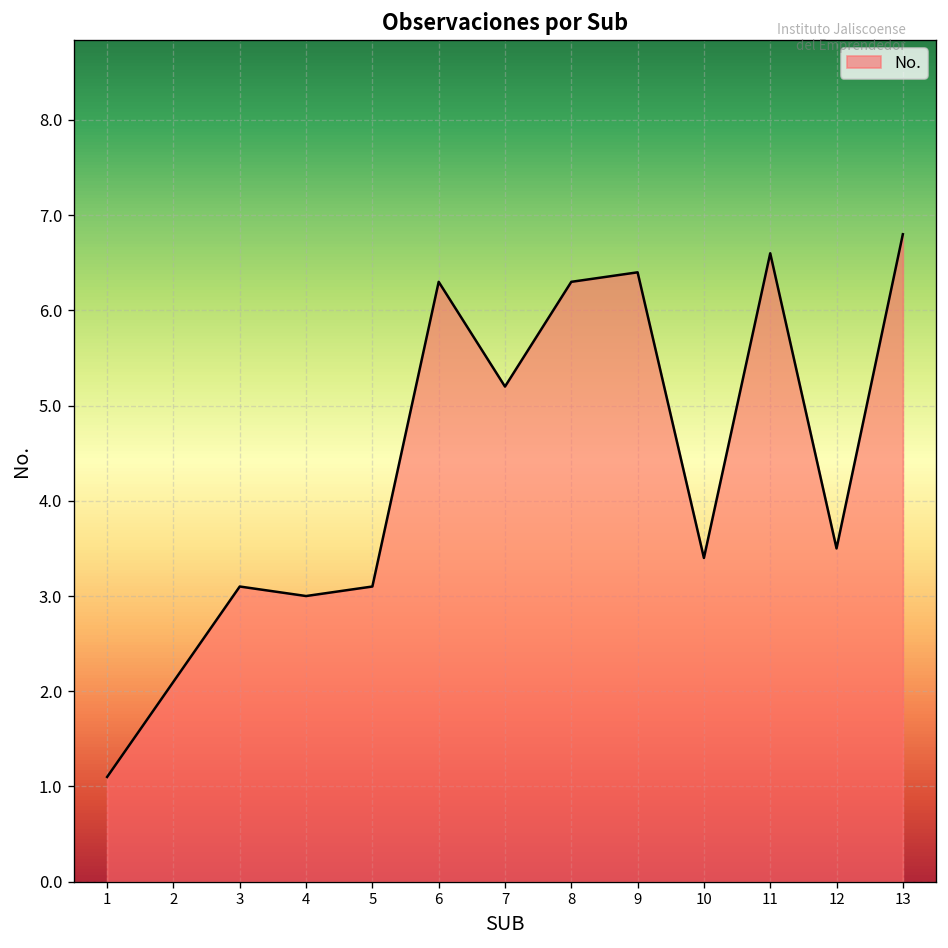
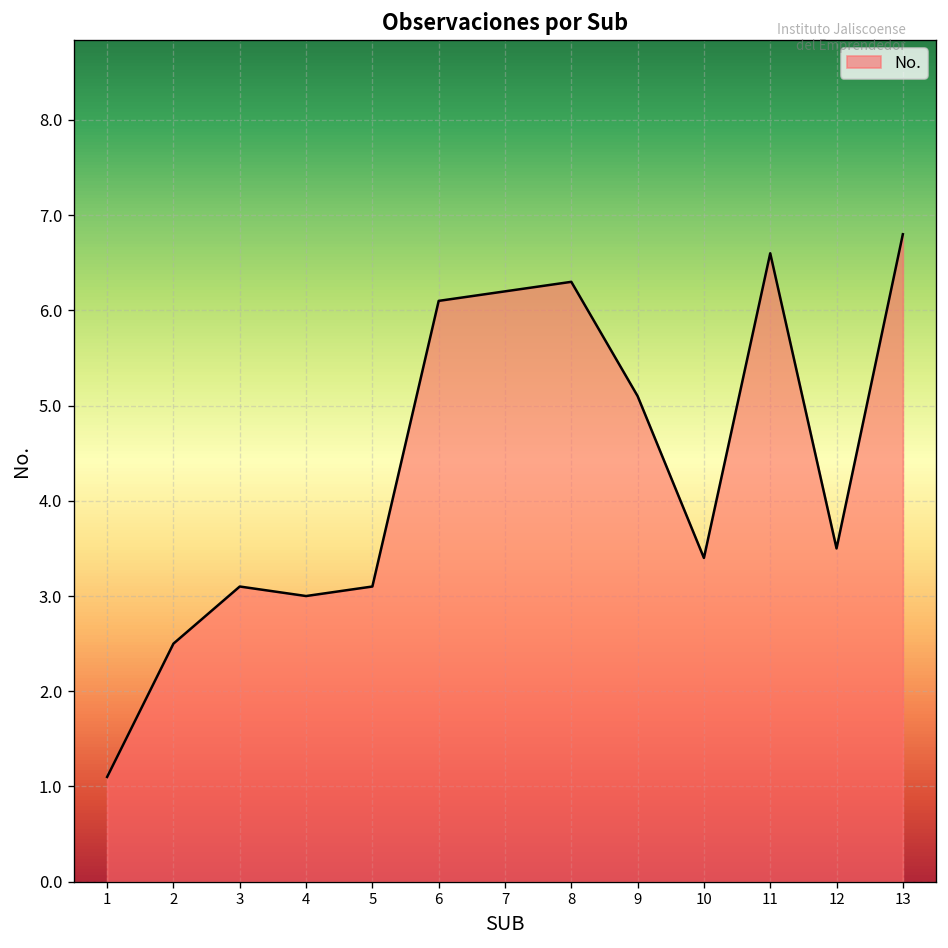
  {
    "1": 1.1,
-   "2": 2.1,
+   "2": 2.5,
    "3": 3.1,
    "4": 3.0,
    "5": 3.1,
-   "6": 6.3,
-   "7": 5.2,
+   "6": 6.1,
+   "7": 6.2,
    "8": 6.3,
-   "9": 6.4,
+   "9": 5.1,
    "10": 3.4,
    "11": 6.6,
    "12": 3.5,
    "13": 6.8
  }
